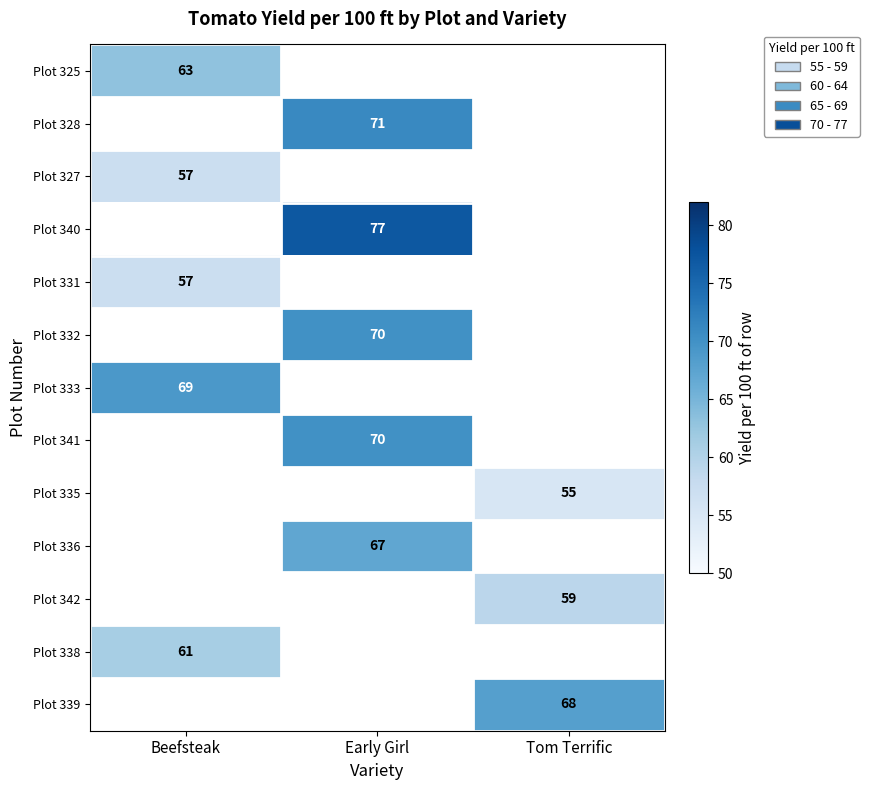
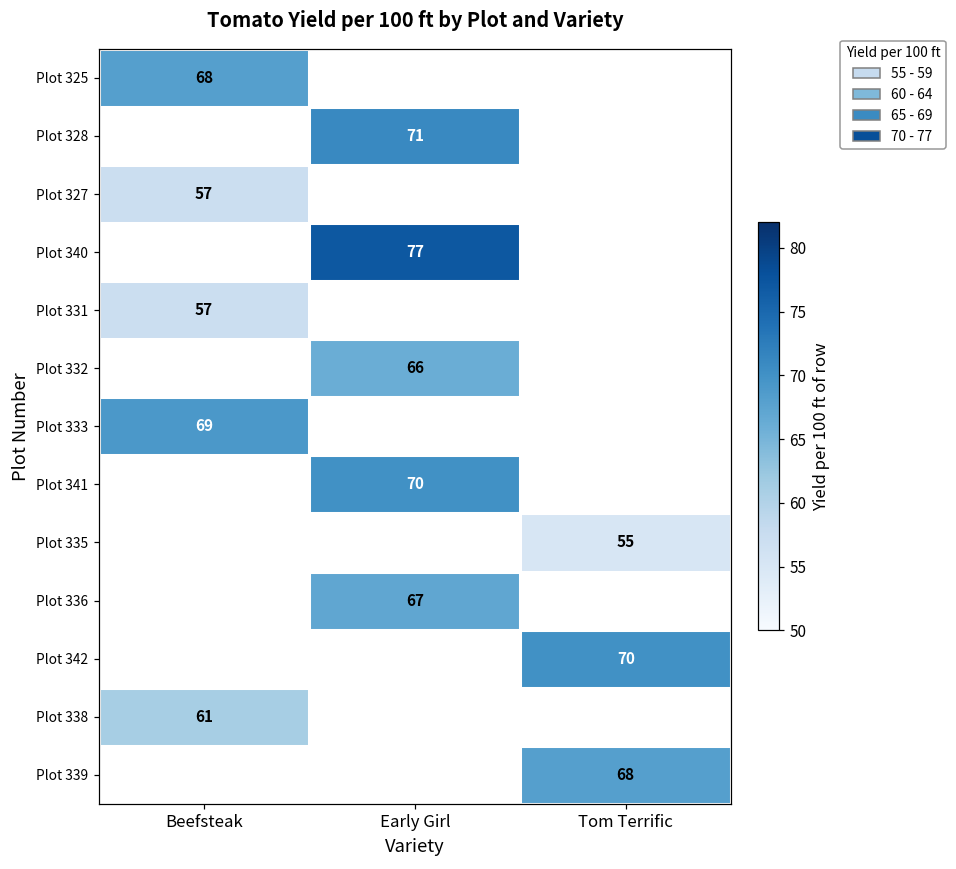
  {
    "Plot 325": {
-     "Beefsteak": 63
+     "Beefsteak": 68
    },
    "Plot 328": {
      "Early Girl": 71
    },
    "Plot 327": {
      "Beefsteak": 57
    },
    "Plot 340": {
      "Early Girl": 77
    },
    "Plot 331": {
      "Beefsteak": 57
    },
    "Plot 332": {
-     "Early Girl": 70
+     "Early Girl": 66
    },
    "Plot 333": {
      "Beefsteak": 69
    },
    "Plot 341": {
      "Early Girl": 70
    },
    "Plot 335": {
      "Tom Terrific": 55
    },
    "Plot 336": {
      "Early Girl": 67
    },
    "Plot 342": {
-     "Tom Terrific": 59
+     "Tom Terrific": 70
    },
    "Plot 338": {
      "Beefsteak": 61
    },
    "Plot 339": {
      "Tom Terrific": 68
    }
  }
